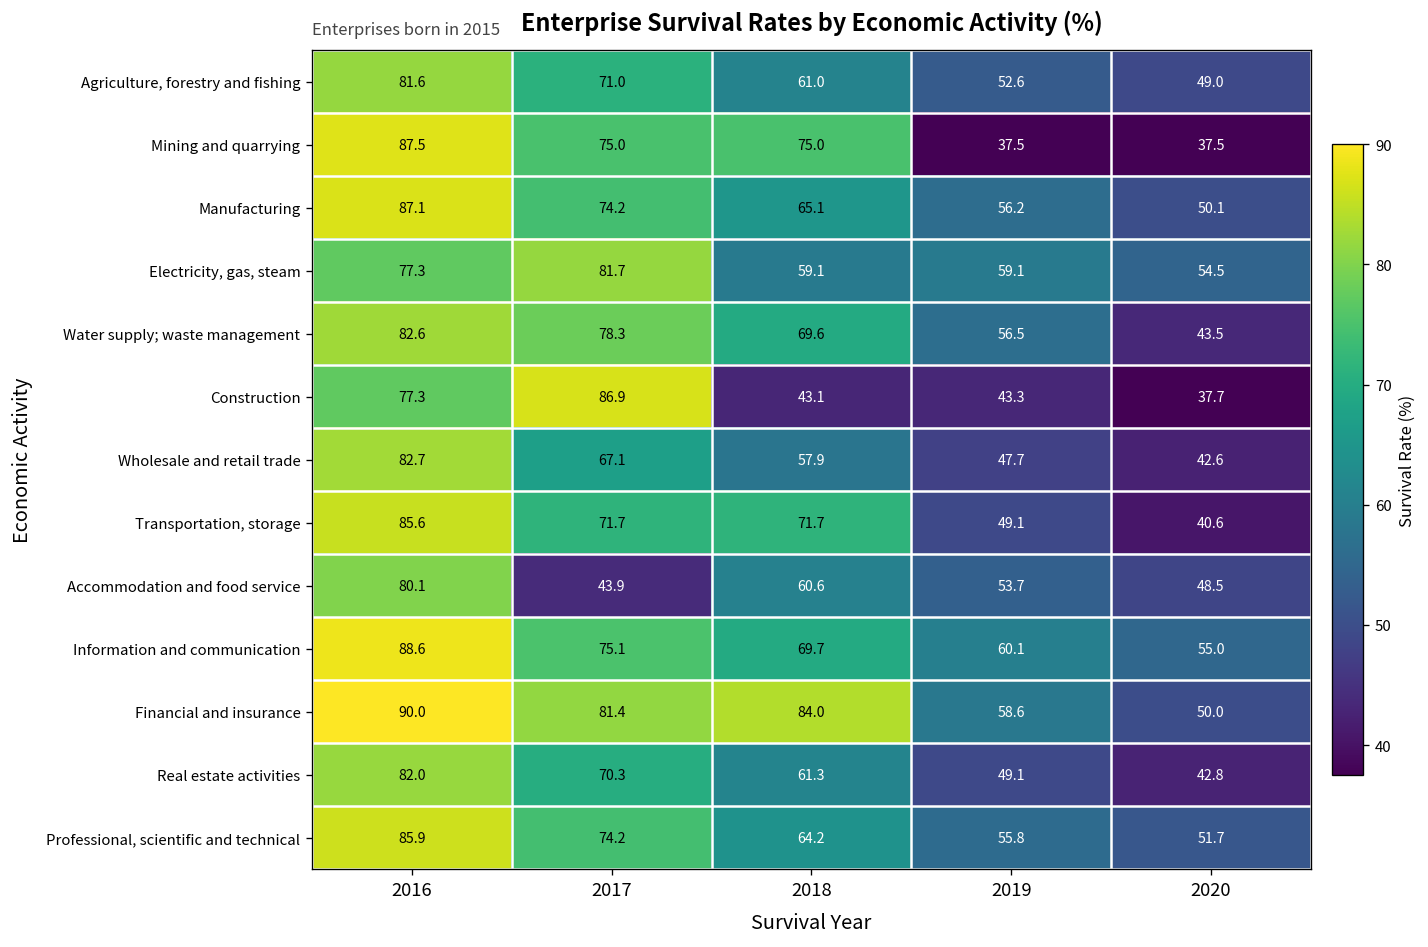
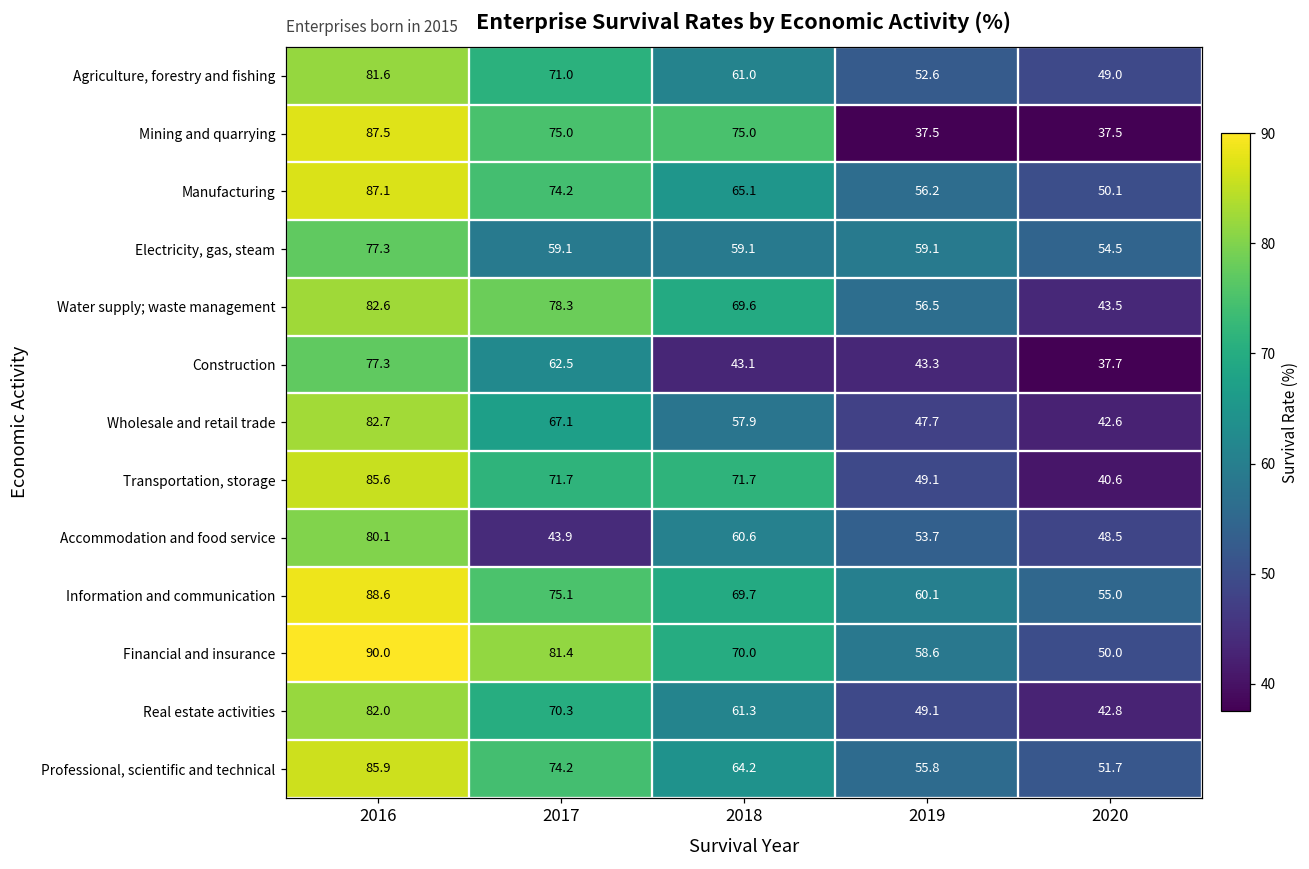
  {
    "Agriculture, forestry and fishing": {
      "2016": 81.6,
      "2017": 71.0,
      "2018": 61.0,
      "2019": 52.6,
      "2020": 49.0
    },
    "Mining and quarrying": {
      "2016": 87.5,
      "2017": 75.0,
      "2018": 75.0,
      "2019": 37.5,
      "2020": 37.5
    },
    "Manufacturing": {
      "2016": 87.1,
      "2017": 74.2,
      "2018": 65.1,
      "2019": 56.2,
      "2020": 50.1
    },
    "Electricity, gas, steam": {
      "2016": 77.3,
-     "2017": 81.7,
+     "2017": 59.1,
      "2018": 59.1,
      "2019": 59.1,
      "2020": 54.5
    },
    "Water supply; waste management": {
      "2016": 82.6,
      "2017": 78.3,
      "2018": 69.6,
      "2019": 56.5,
      "2020": 43.5
    },
    "Construction": {
      "2016": 77.3,
-     "2017": 86.9,
+     "2017": 62.5,
      "2018": 43.1,
      "2019": 43.3,
      "2020": 37.7
    },
    "Wholesale and retail trade": {
      "2016": 82.7,
      "2017": 67.1,
      "2018": 57.9,
      "2019": 47.7,
      "2020": 42.6
    },
    "Transportation, storage": {
      "2016": 85.6,
      "2017": 71.7,
      "2018": 71.7,
      "2019": 49.1,
      "2020": 40.6
    },
    "Accommodation and food service": {
      "2016": 80.1,
      "2017": 43.9,
      "2018": 60.6,
      "2019": 53.7,
      "2020": 48.5
    },
    "Information and communication": {
      "2016": 88.6,
      "2017": 75.1,
      "2018": 69.7,
      "2019": 60.1,
      "2020": 55.0
    },
    "Financial and insurance": {
      "2016": 90.0,
      "2017": 81.4,
-     "2018": 84.0,
+     "2018": 70.0,
      "2019": 58.6,
      "2020": 50.0
    },
    "Real estate activities": {
      "2016": 82.0,
      "2017": 70.3,
      "2018": 61.3,
      "2019": 49.1,
      "2020": 42.8
    },
    "Professional, scientific and technical": {
      "2016": 85.9,
      "2017": 74.2,
      "2018": 64.2,
      "2019": 55.8,
      "2020": 51.7
    }
  }
